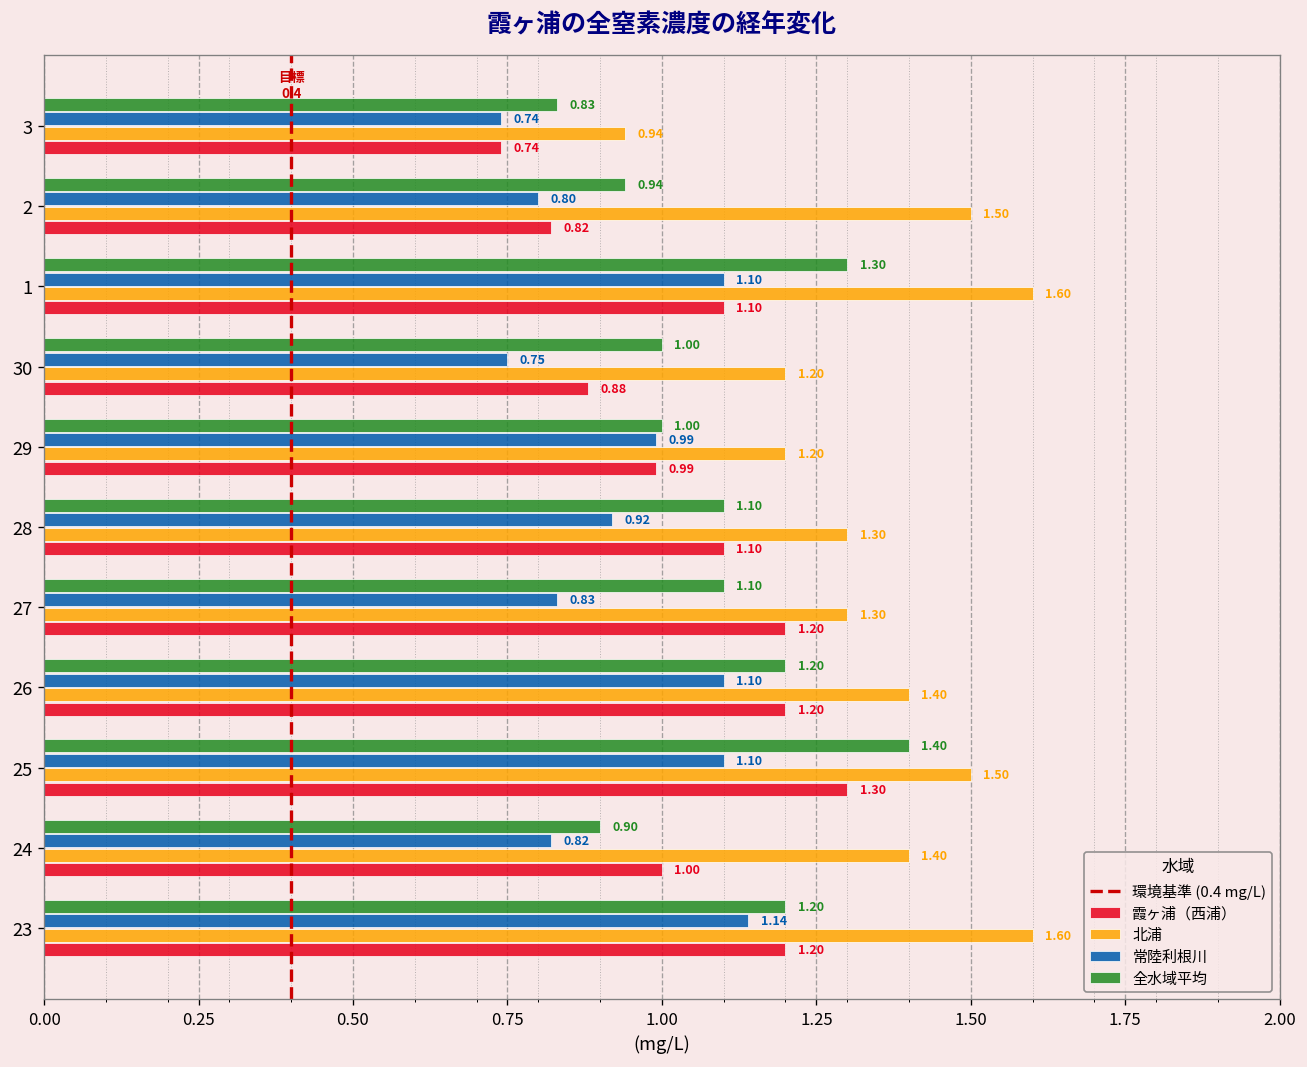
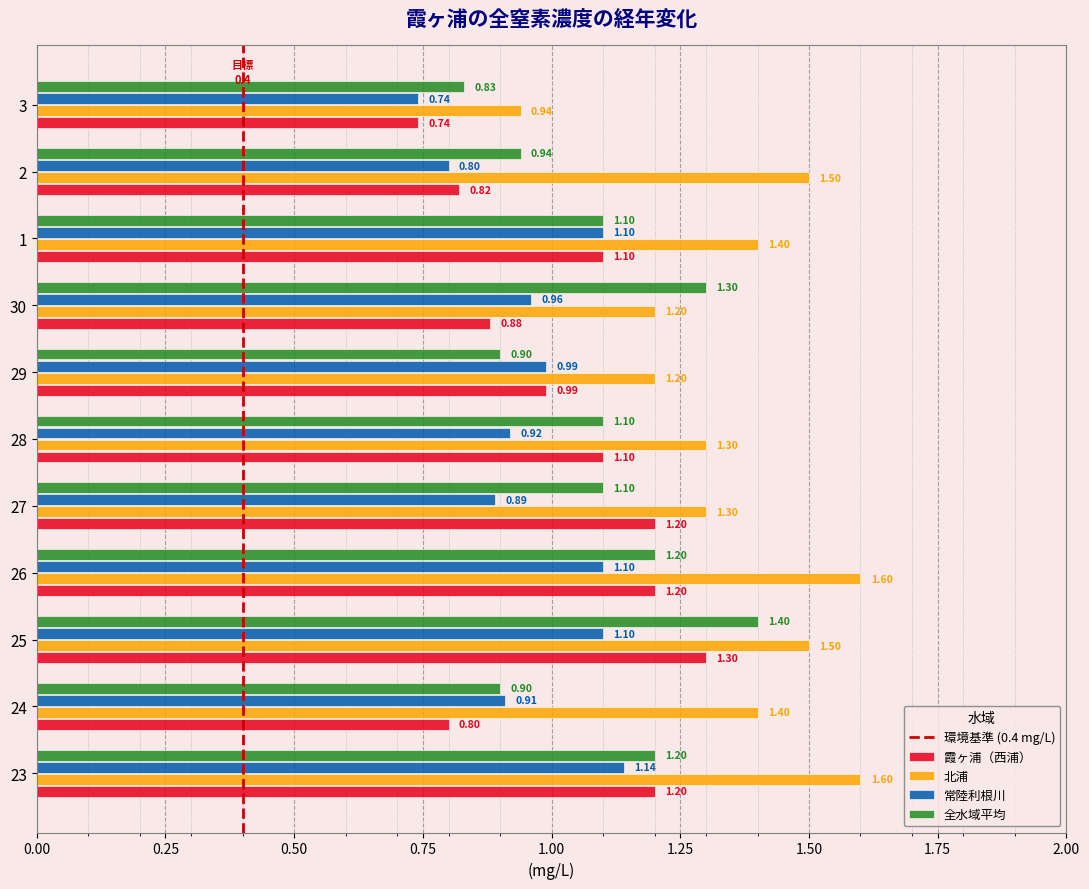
  {
    "霞ヶ浦（西浦）": {
      "3": 0.74,
      "2": 0.82,
      "1": 1.10,
      "30": 0.88,
      "29": 0.99,
      "28": 1.10,
      "27": 1.20,
      "26": 1.20,
      "25": 1.30,
-     "24": 1.00,
+     "24": 0.80,
      "23": 1.20
    },
    "北浦": {
      "3": 0.94,
      "2": 1.50,
-     "1": 1.60,
+     "1": 1.40,
      "30": 1.20,
      "29": 1.20,
      "28": 1.30,
      "27": 1.30,
-     "26": 1.40,
+     "26": 1.60,
      "25": 1.50,
      "24": 1.40,
      "23": 1.60
    },
    "常陸利根川": {
      "3": 0.74,
      "2": 0.80,
      "1": 1.10,
-     "30": 0.75,
+     "30": 0.96,
      "29": 0.99,
      "28": 0.92,
-     "27": 0.83,
+     "27": 0.89,
      "26": 1.10,
      "25": 1.10,
-     "24": 0.82,
+     "24": 0.91,
      "23": 1.14
    },
    "全水域平均": {
      "3": 0.83,
      "2": 0.94,
-     "1": 1.30,
-     "30": 1.00,
-     "29": 1.00,
+     "1": 1.10,
+     "30": 1.30,
+     "29": 0.90,
      "28": 1.10,
      "27": 1.10,
      "26": 1.20,
      "25": 1.40,
      "24": 0.90,
      "23": 1.20
    }
  }
